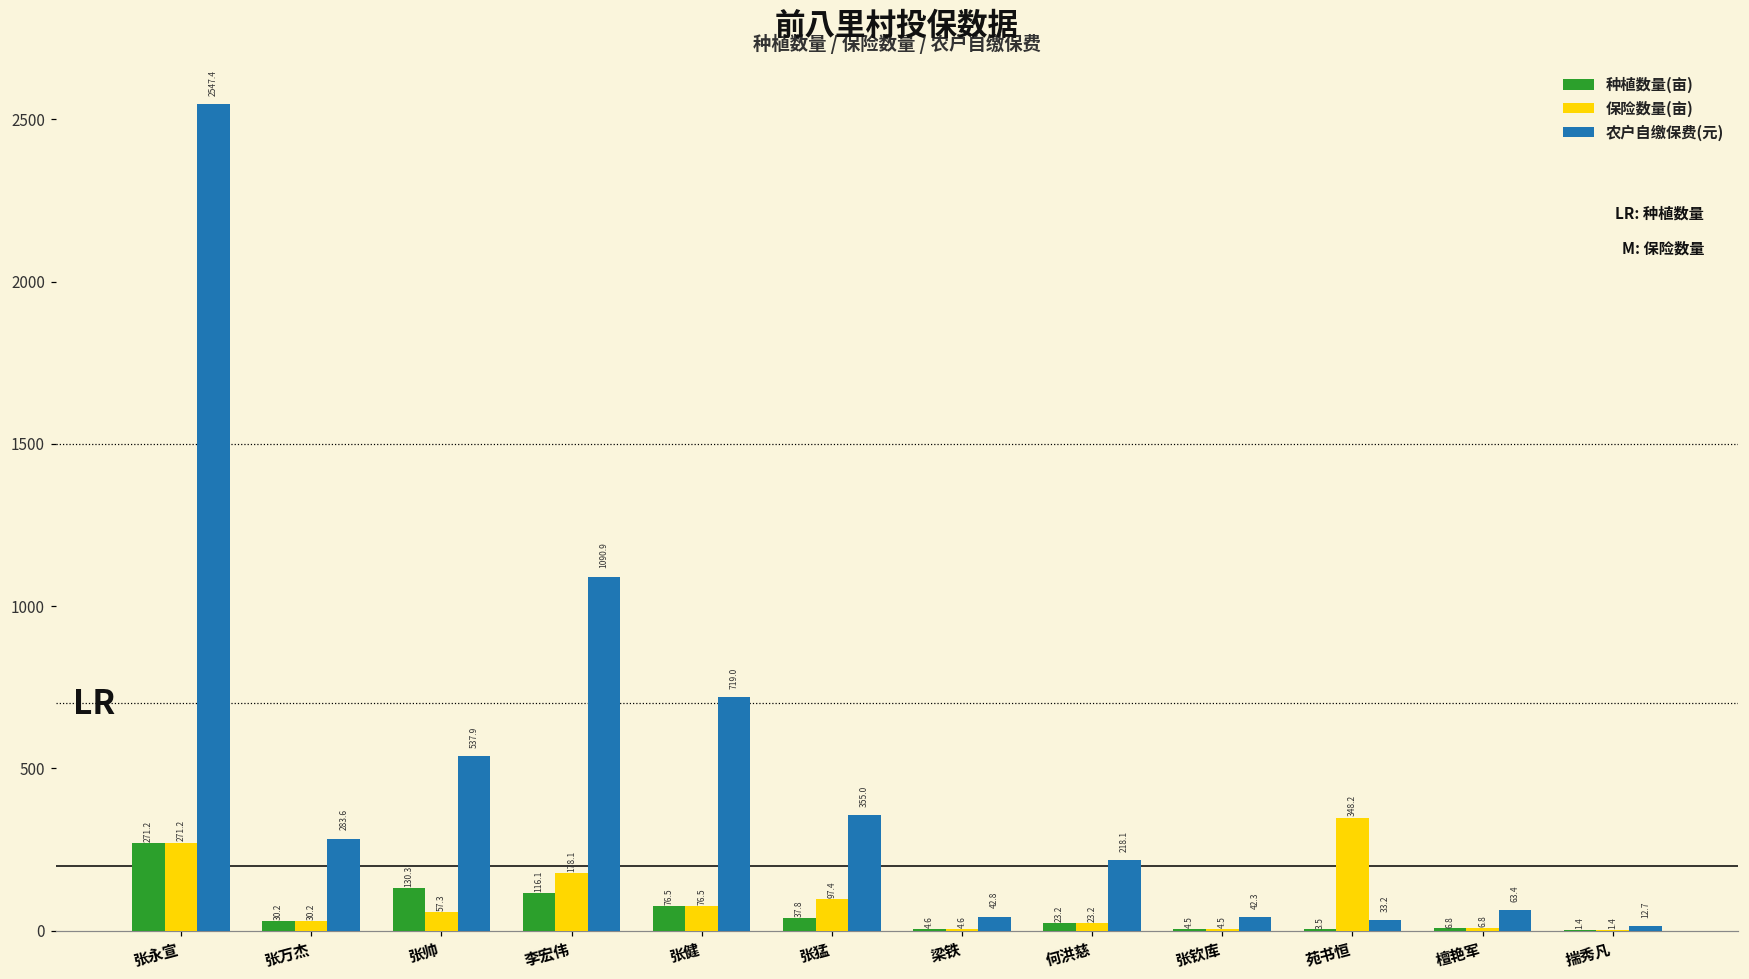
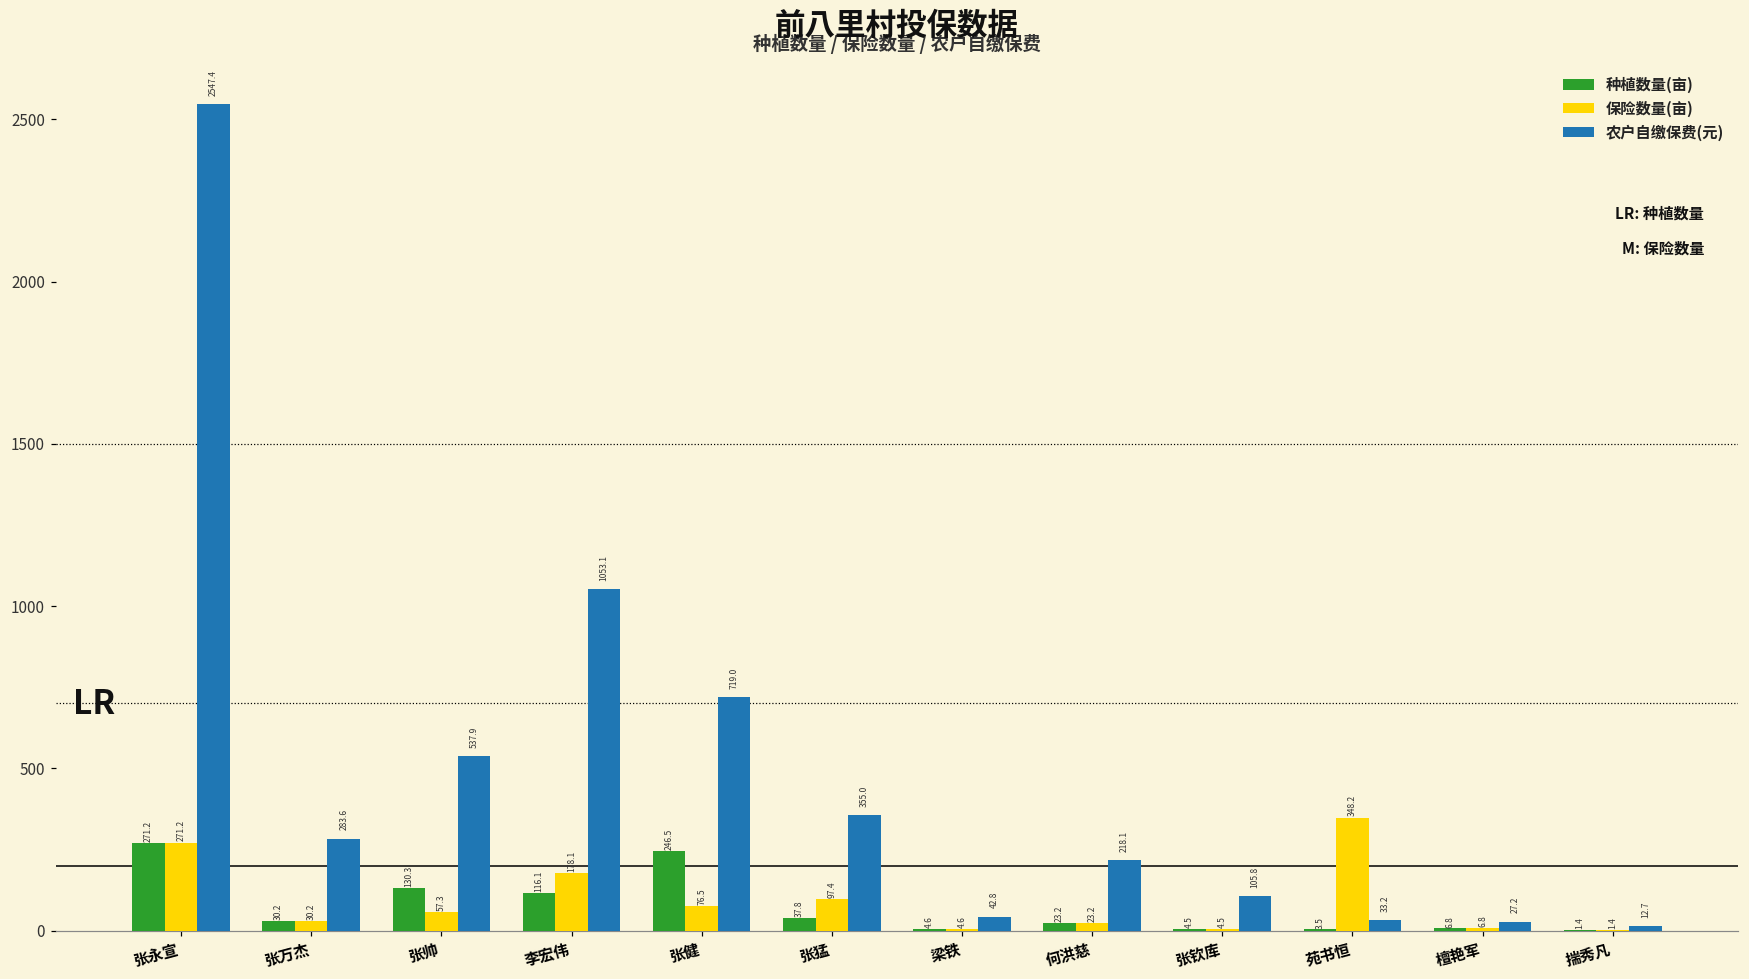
  {
    "种植数量(亩)": {
      "张永宣": 271.2,
      "张万杰": 30.2,
      "张帅": 130.3,
      "李宏伟": 116.1,
-     "张健": 76.5,
+     "张健": 246.5,
      "张猛": 37.8,
      "梁铁": 4.6,
      "何洪慈": 23.2,
      "张钦库": 4.5,
      "苑书恒": 3.5,
      "檀艳军": 6.8,
      "揣秀凡": 1.4
    },
    "保险数量(亩)": {
      "张永宣": 271.2,
      "张万杰": 30.2,
      "张帅": 57.3,
      "李宏伟": 178.1,
      "张健": 76.5,
      "张猛": 97.4,
      "梁铁": 4.6,
      "何洪慈": 23.2,
      "张钦库": 4.5,
      "苑书恒": 348.2,
      "檀艳军": 6.8,
      "揣秀凡": 1.4
    },
    "农户自缴保费(元)": {
      "张永宣": 2547.4,
      "张万杰": 283.6,
      "张帅": 537.9,
-     "李宏伟": 1090.9,
+     "李宏伟": 1053.1,
      "张健": 719.0,
      "张猛": 355.0,
      "梁铁": 42.8,
      "何洪慈": 218.1,
-     "张钦库": 42.3,
+     "张钦库": 105.8,
      "苑书恒": 33.2,
-     "檀艳军": 63.4,
+     "檀艳军": 27.2,
      "揣秀凡": 12.7
    }
  }
